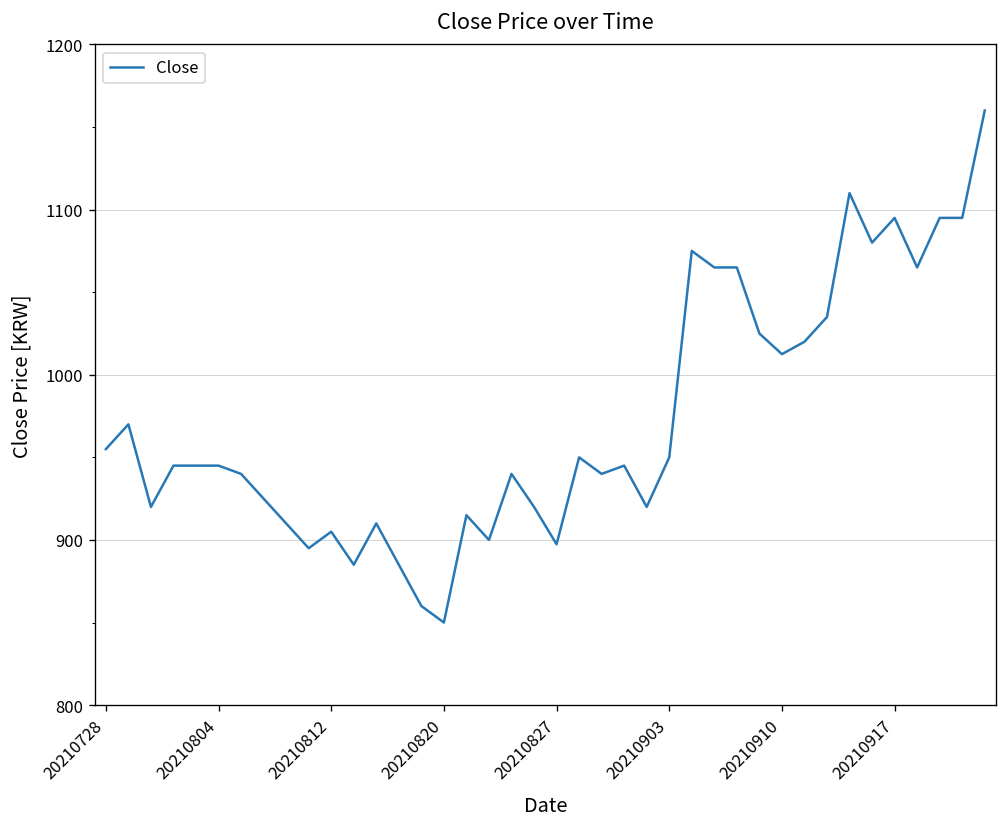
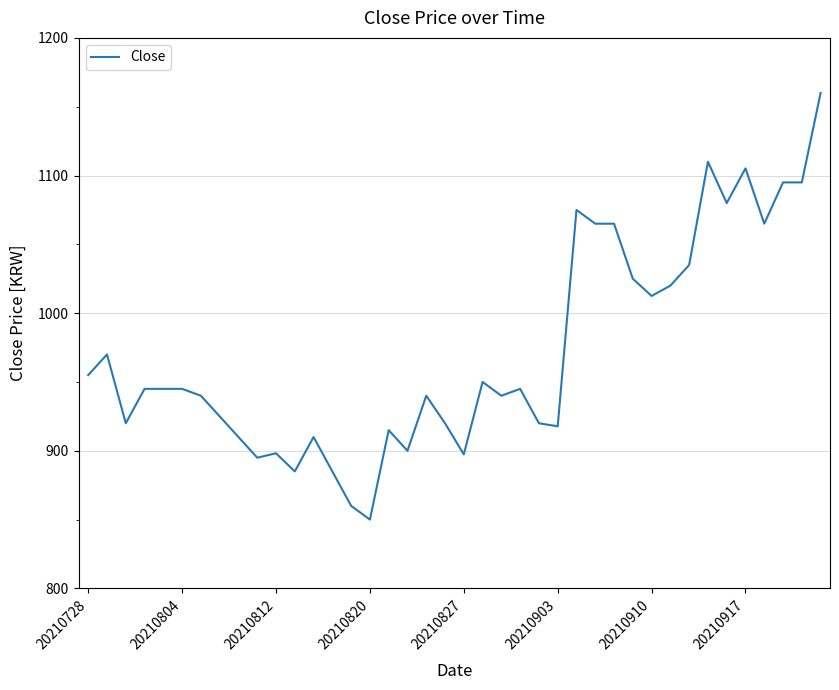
  {
    "20210728": 955,
    "20210804": 945,
-   "20210812": 905,
+   "20210812": 898,
    "20210820": 850,
    "20210827": 897,
-   "20210903": 950,
+   "20210903": 918,
    "20210910": 1013,
-   "20210917": 1095
+   "20210917": 1105
  }
